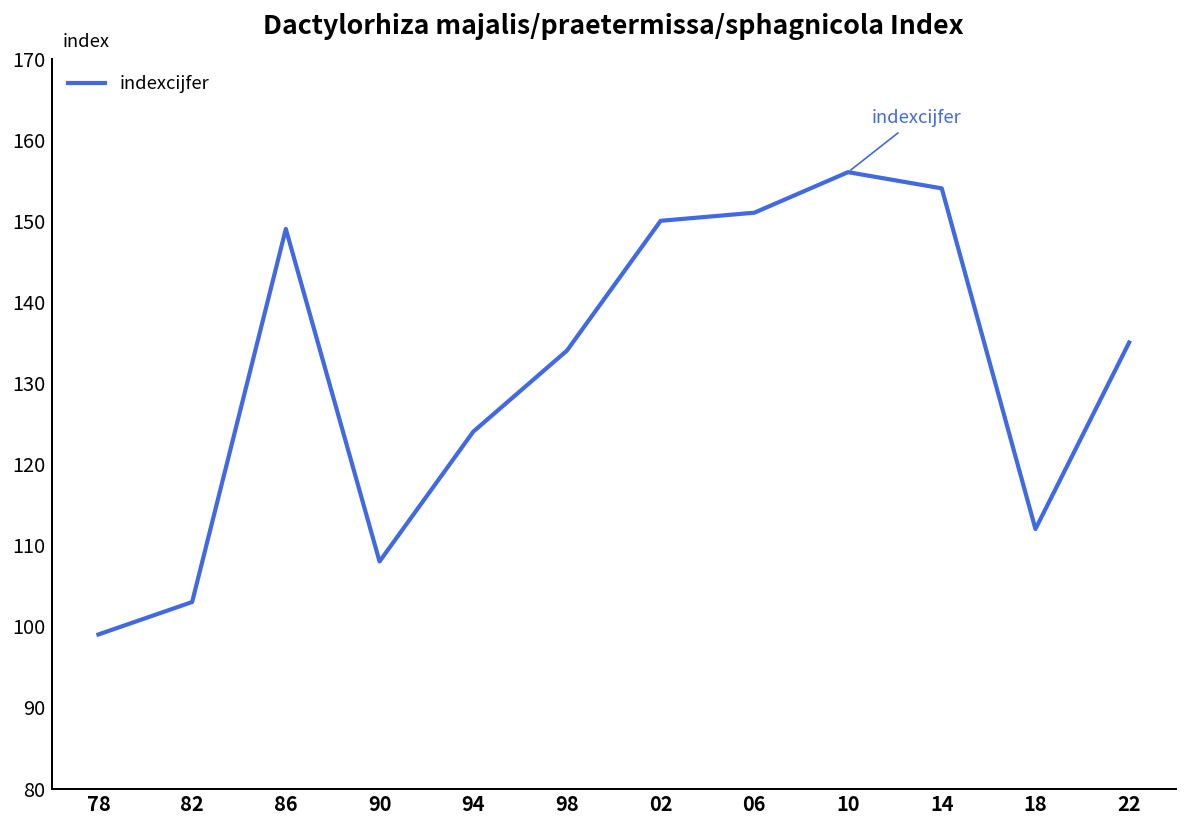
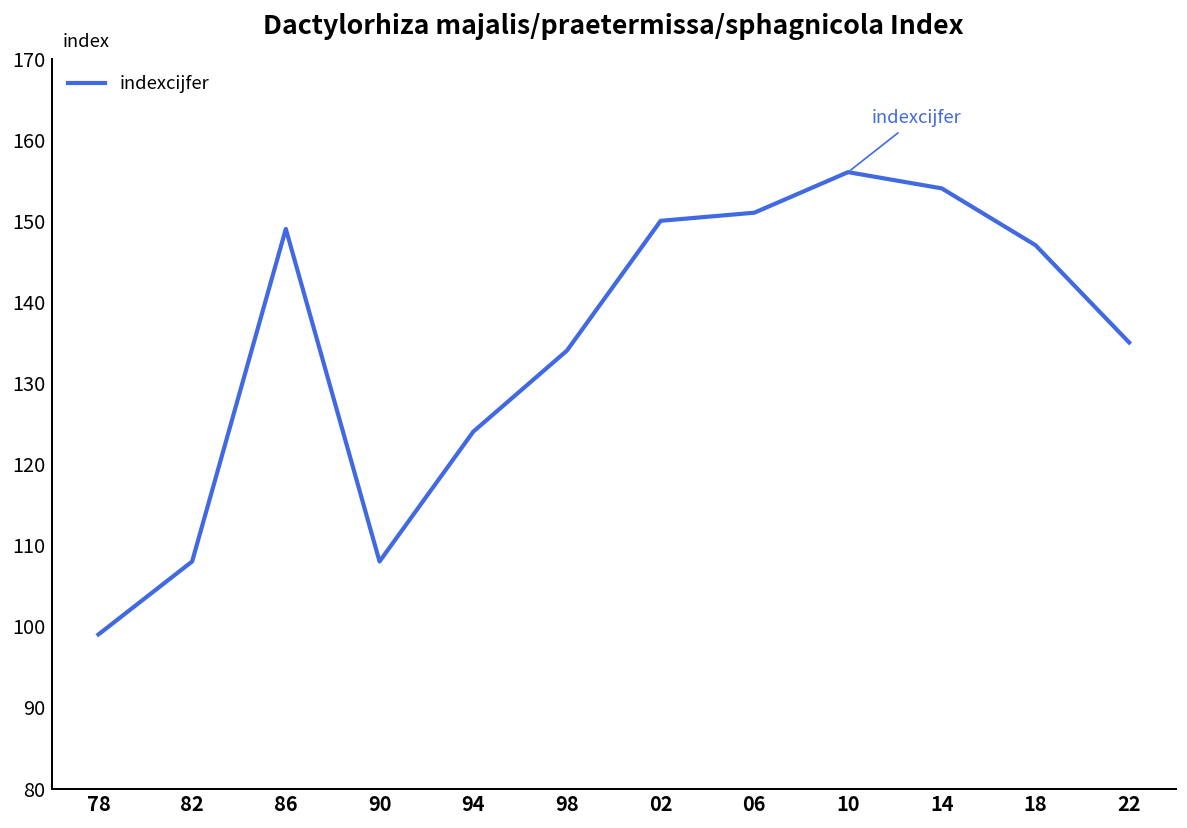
  {
    "78": 99,
-   "82": 103,
+   "82": 108,
    "86": 149,
    "90": 108,
    "94": 124,
    "98": 134,
    "02": 150,
    "06": 151,
    "10": 156,
    "14": 154,
-   "18": 112,
+   "18": 147,
    "22": 135
  }
